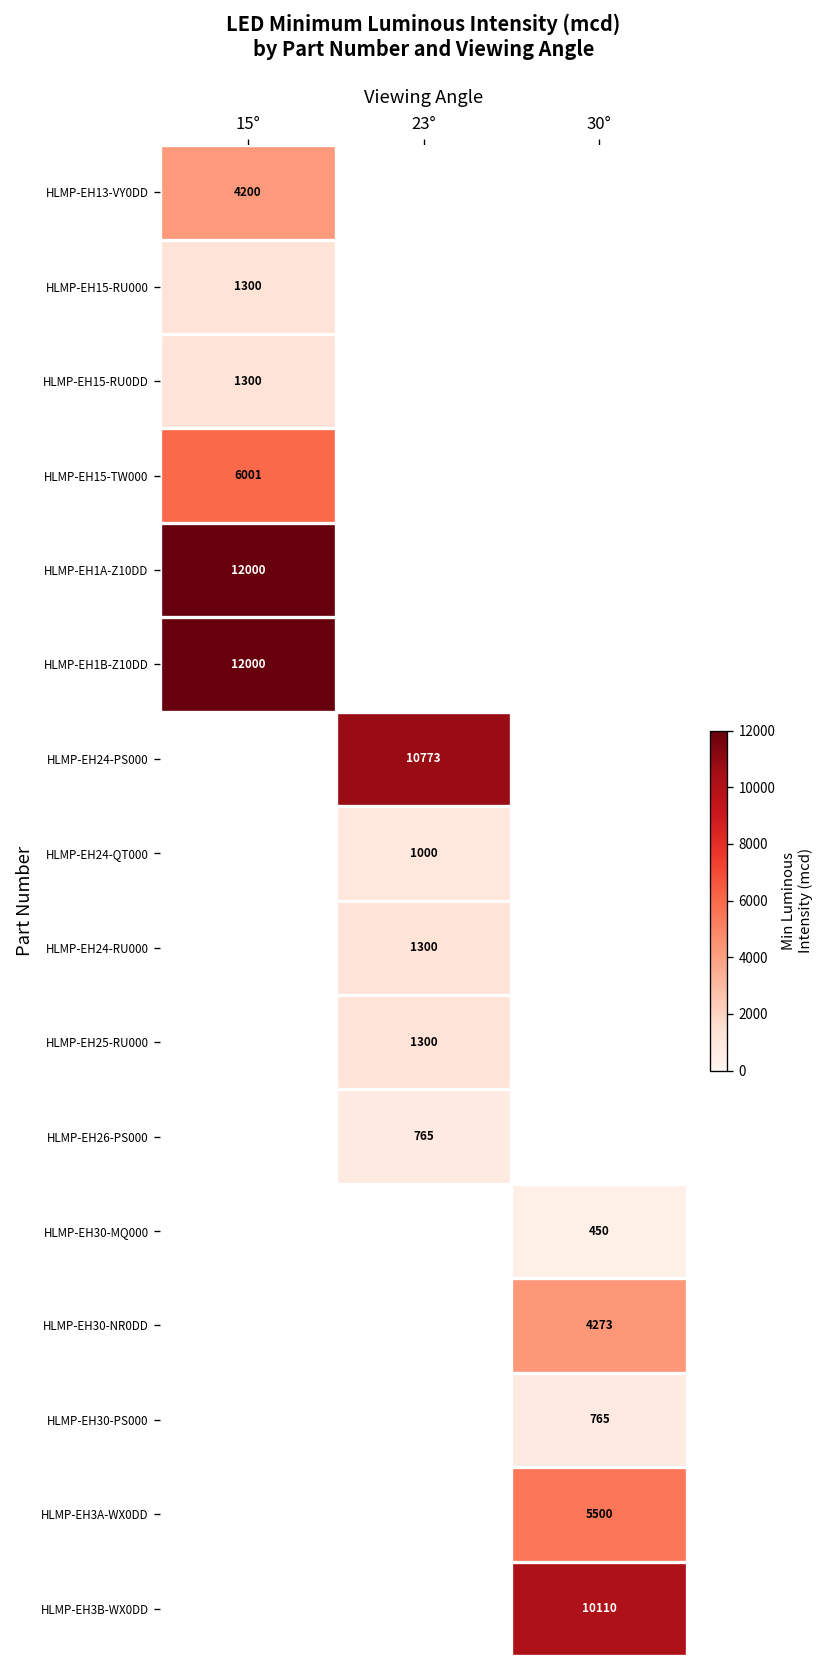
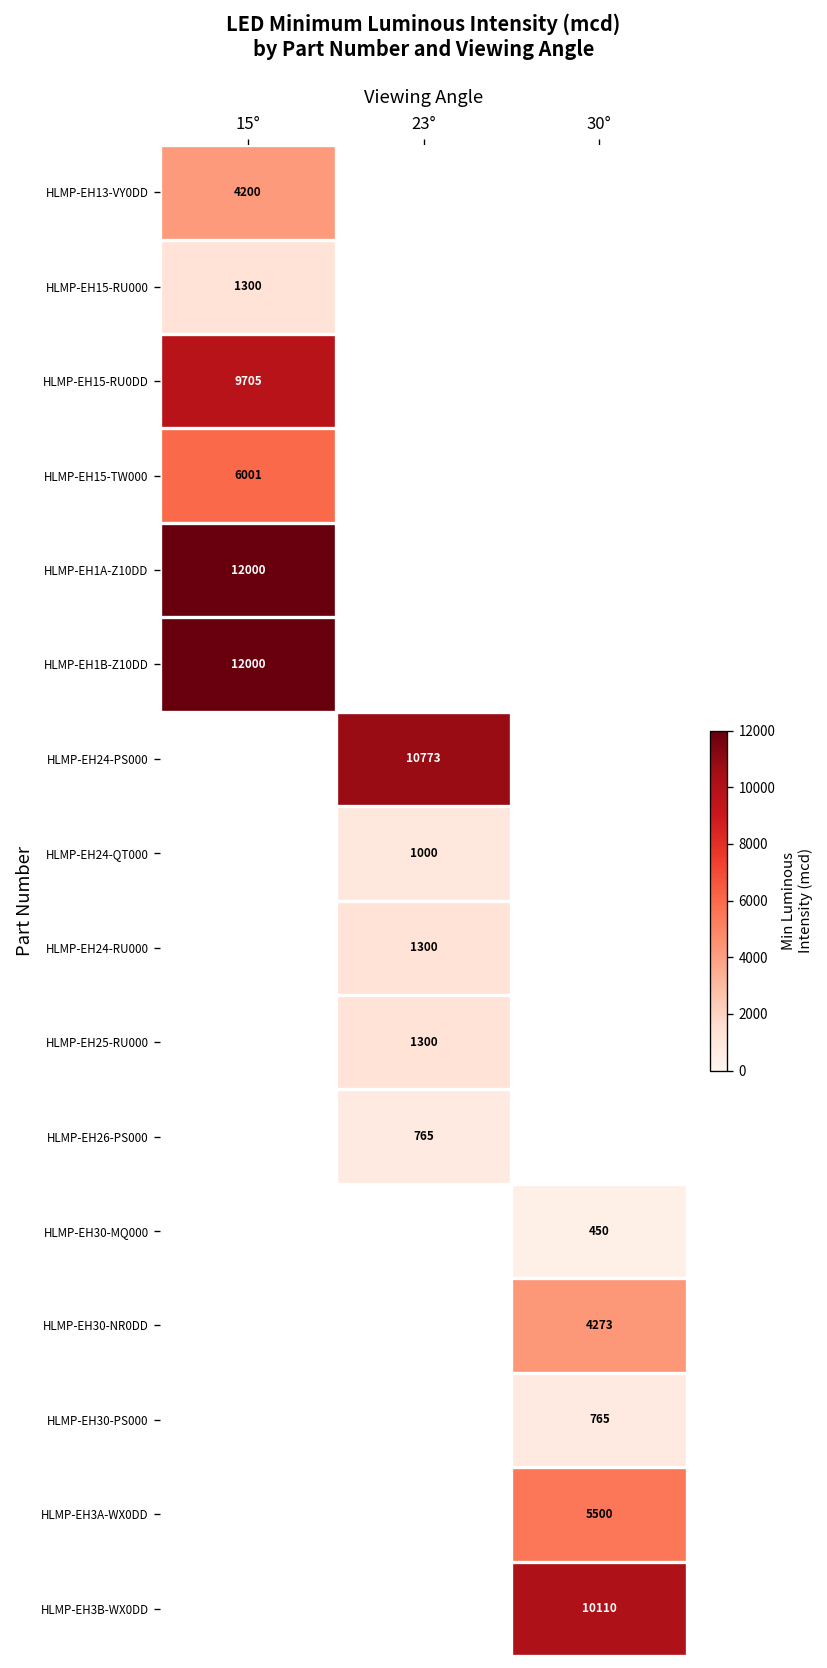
  {
    "HLMP-EH13-VY0DD": {
      "15°": 4200
    },
    "HLMP-EH15-RU000": {
      "15°": 1300
    },
    "HLMP-EH15-RU0DD": {
-     "15°": 1300
+     "15°": 9705
    },
    "HLMP-EH15-TW000": {
      "15°": 6001
    },
    "HLMP-EH1A-Z10DD": {
      "15°": 12000
    },
    "HLMP-EH1B-Z10DD": {
      "15°": 12000
    },
    "HLMP-EH24-PS000": {
      "23°": 10773
    },
    "HLMP-EH24-QT000": {
      "23°": 1000
    },
    "HLMP-EH24-RU000": {
      "23°": 1300
    },
    "HLMP-EH25-RU000": {
      "23°": 1300
    },
    "HLMP-EH26-PS000": {
      "23°": 765
    },
    "HLMP-EH30-MQ000": {
      "30°": 450
    },
    "HLMP-EH30-NR0DD": {
      "30°": 4273
    },
    "HLMP-EH30-PS000": {
      "30°": 765
    },
    "HLMP-EH3A-WX0DD": {
      "30°": 5500
    },
    "HLMP-EH3B-WX0DD": {
      "30°": 10110
    }
  }
